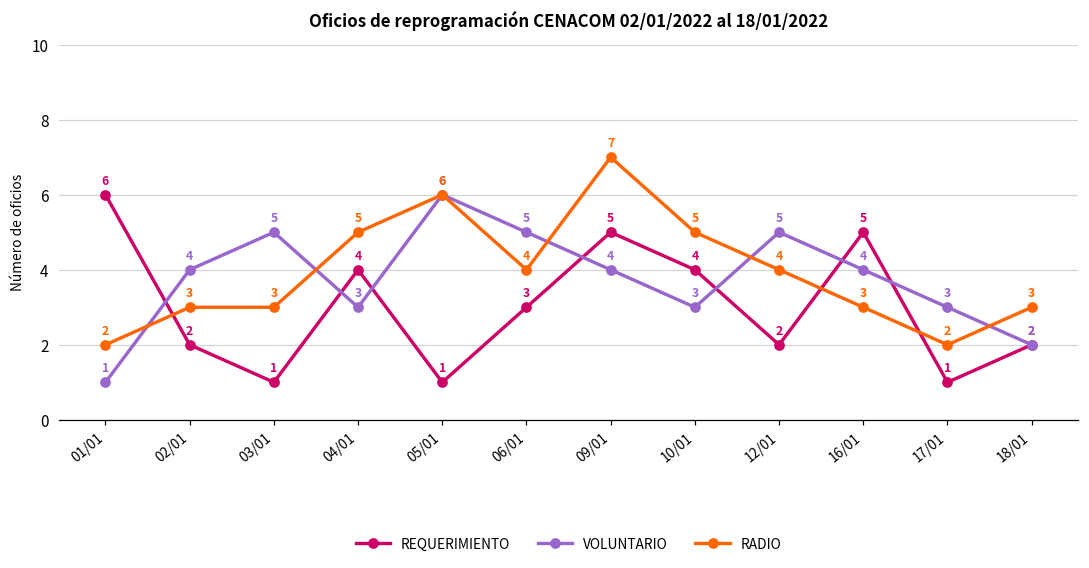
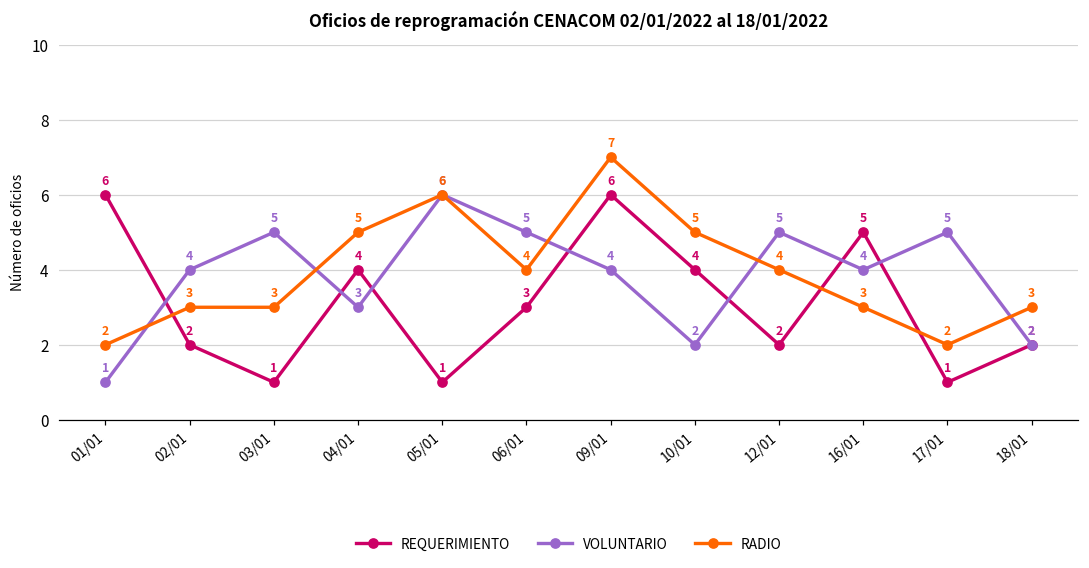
  {
    "REQUERIMIENTO": {
      "01/01": 6,
      "02/01": 2,
      "03/01": 1,
      "04/01": 4,
      "05/01": 1,
      "06/01": 3,
-     "09/01": 5,
+     "09/01": 6,
      "10/01": 4,
      "12/01": 2,
      "16/01": 5,
      "17/01": 1
    },
    "VOLUNTARIO": {
      "01/01": 1,
      "02/01": 4,
      "03/01": 5,
      "04/01": 3,
      "06/01": 5,
      "09/01": 4,
-     "10/01": 3,
+     "10/01": 2,
      "12/01": 5,
      "16/01": 4,
-     "17/01": 3
+     "17/01": 5
    },
    "RADIO": {
      "01/01": 2,
      "02/01": 3,
      "03/01": 3,
      "04/01": 5,
      "06/01": 4,
      "09/01": 7,
      "10/01": 5,
      "12/01": 4,
      "16/01": 3,
      "17/01": 2,
      "18/01": 3
    }
  }
